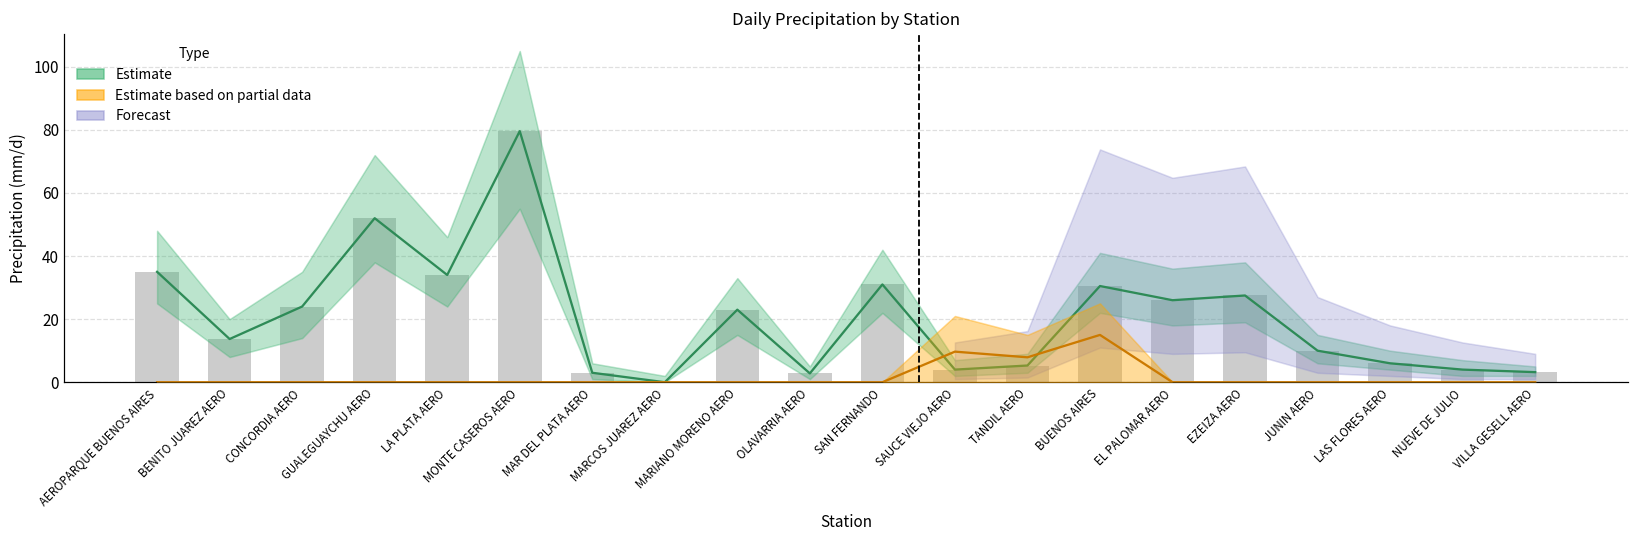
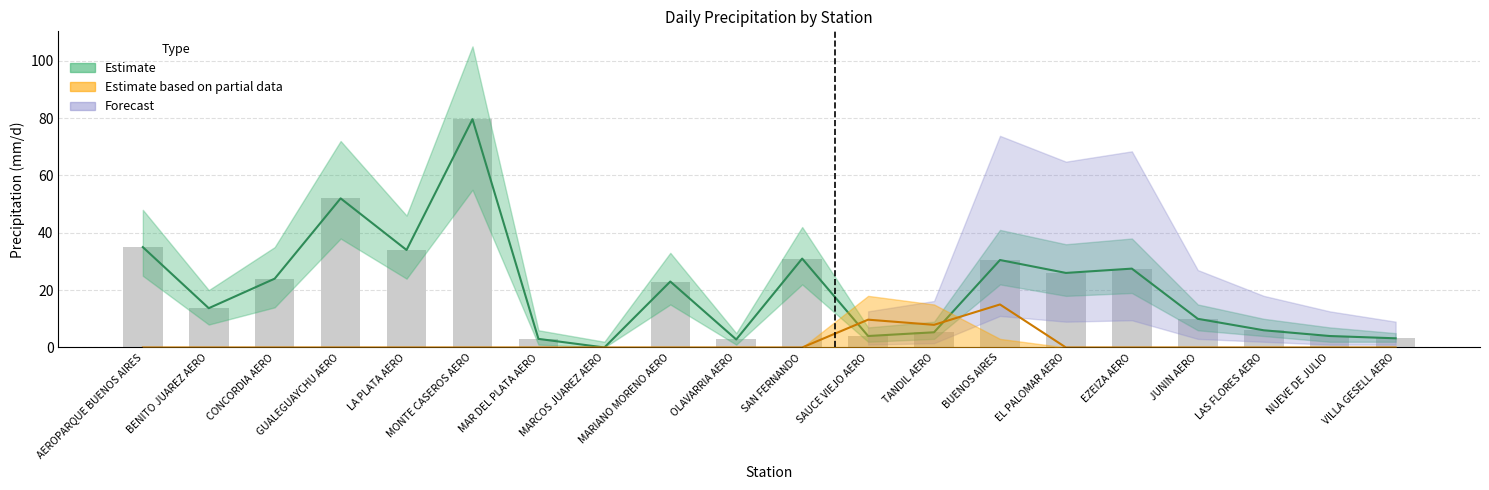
  {
    "Estimate based on partial data": {
-     "SAUCE VIEJO AERO": 21,
+     "SAUCE VIEJO AERO": 18,
      "TANDIL AERO": 15,
-     "BUENOS AIRES": 25
+     "BUENOS AIRES": 3
    }
  }
